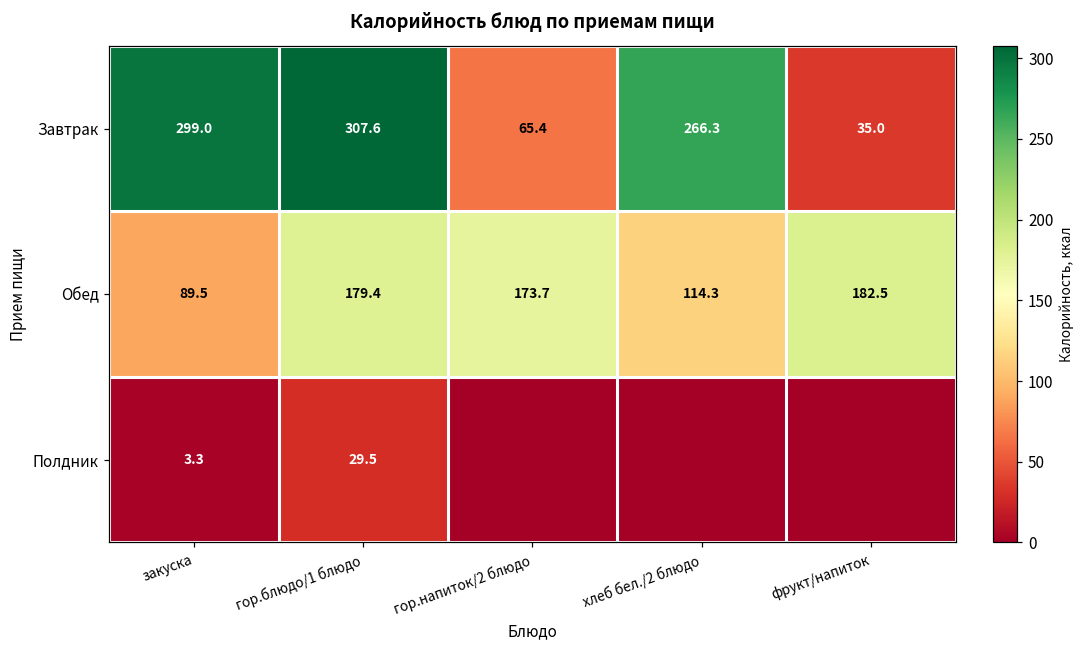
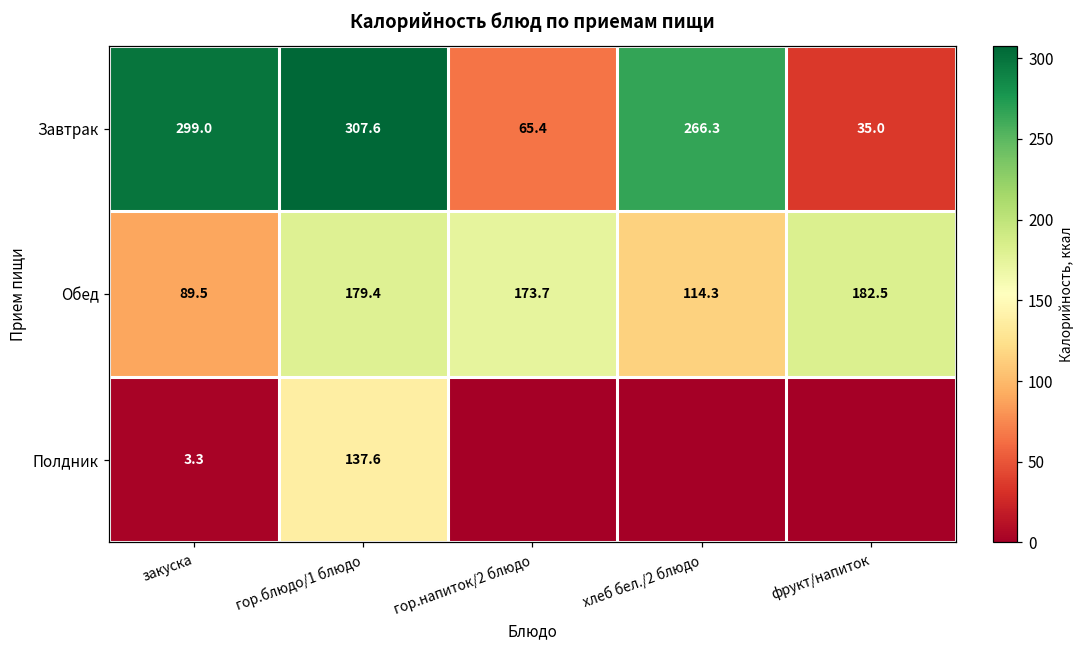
  {
    "Завтрак": {
      "закуска": 299.0,
      "гор.блюдо/1 блюдо": 307.6,
      "гор.напиток/2 блюдо": 65.4,
      "хлеб бел./2 блюдо": 266.3,
      "фрукт/напиток": 35.0
    },
    "Обед": {
      "закуска": 89.5,
      "гор.блюдо/1 блюдо": 179.4,
      "гор.напиток/2 блюдо": 173.7,
      "хлеб бел./2 блюдо": 114.3,
      "фрукт/напиток": 182.5
    },
    "Полдник": {
      "закуска": 3.3,
-     "гор.блюдо/1 блюдо": 29.5
+     "гор.блюдо/1 блюдо": 137.6
    }
  }
